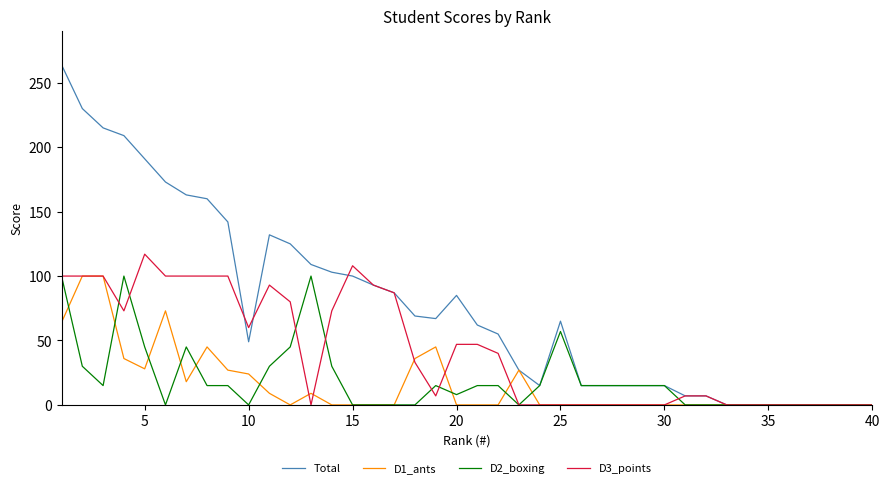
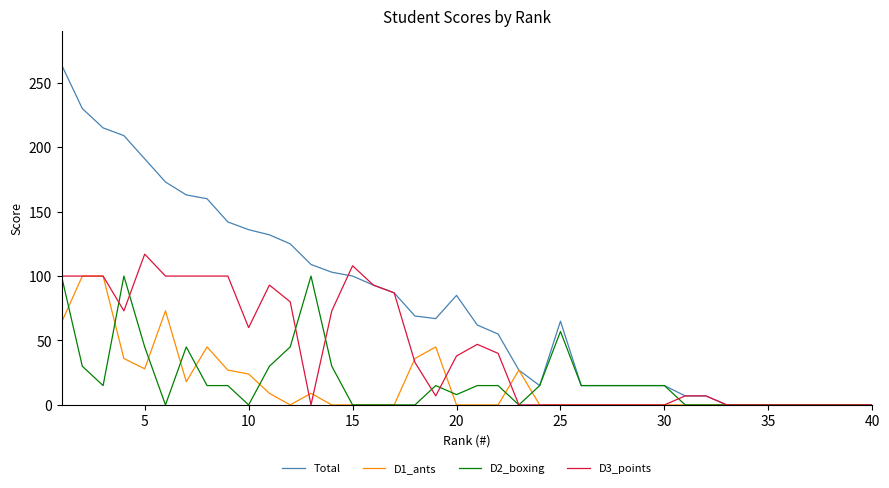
  {
    "Total": {
      "5": 191,
-     "10": 49,
+     "10": 136,
      "15": 100,
      "20": 85,
      "25": 65
    },
    "D1_ants": {
      "5": 28,
      "10": 24,
      "20": 0
    },
    "D2_boxing": {
      "5": 45,
      "10": 0,
      "20": 8,
      "25": 57
    },
    "D3_points": {
      "5": 117,
      "10": 60,
      "15": 108,
-     "20": 47
+     "20": 38
    }
  }
